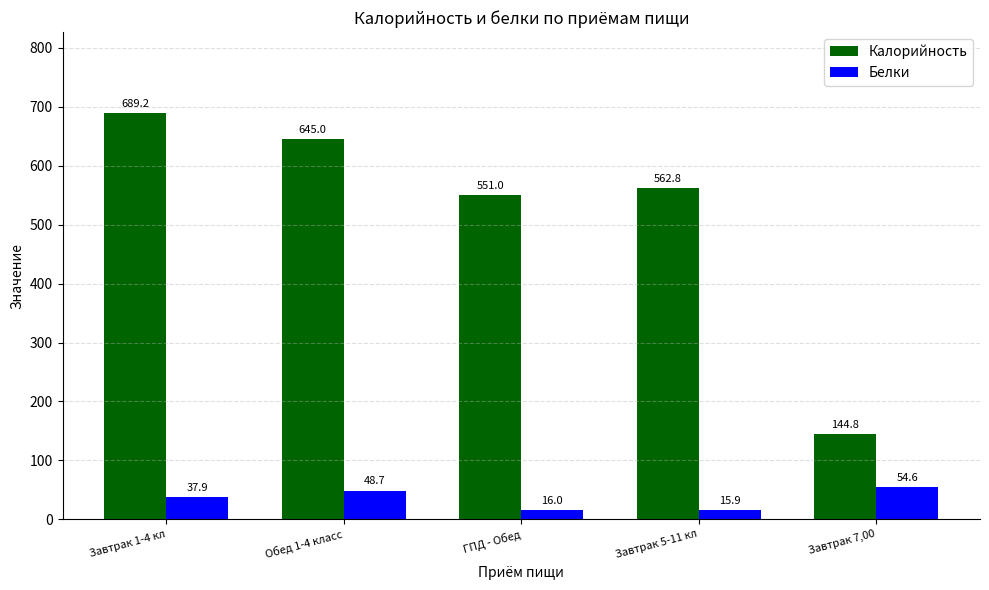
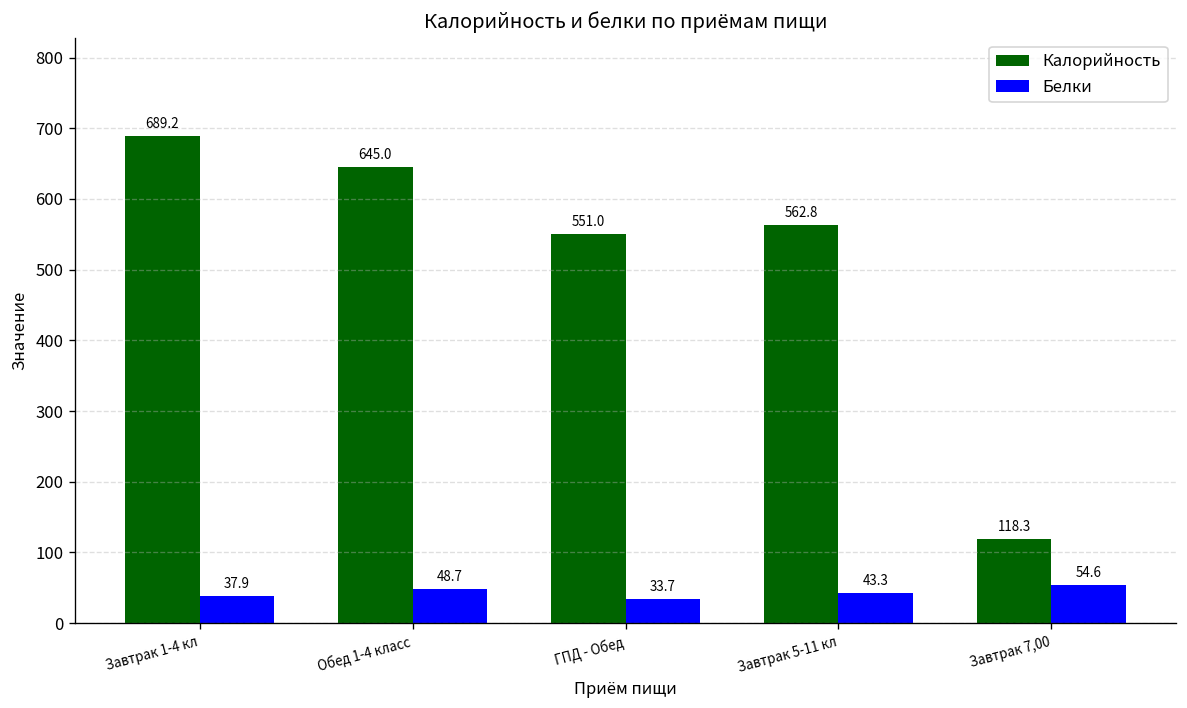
  {
    "Калорийность": {
      "Завтрак 1-4 кл": 689.2,
      "Обед 1-4 класс": 645.0,
      "ГПД - Обед": 551.0,
      "Завтрак 5-11 кл": 562.8,
-     "Завтрак 7,00": 144.8
+     "Завтрак 7,00": 118.3
    },
    "Белки": {
      "Завтрак 1-4 кл": 37.9,
      "Обед 1-4 класс": 48.7,
-     "ГПД - Обед": 16.0,
-     "Завтрак 5-11 кл": 15.9,
+     "ГПД - Обед": 33.7,
+     "Завтрак 5-11 кл": 43.3,
      "Завтрак 7,00": 54.6
    }
  }
